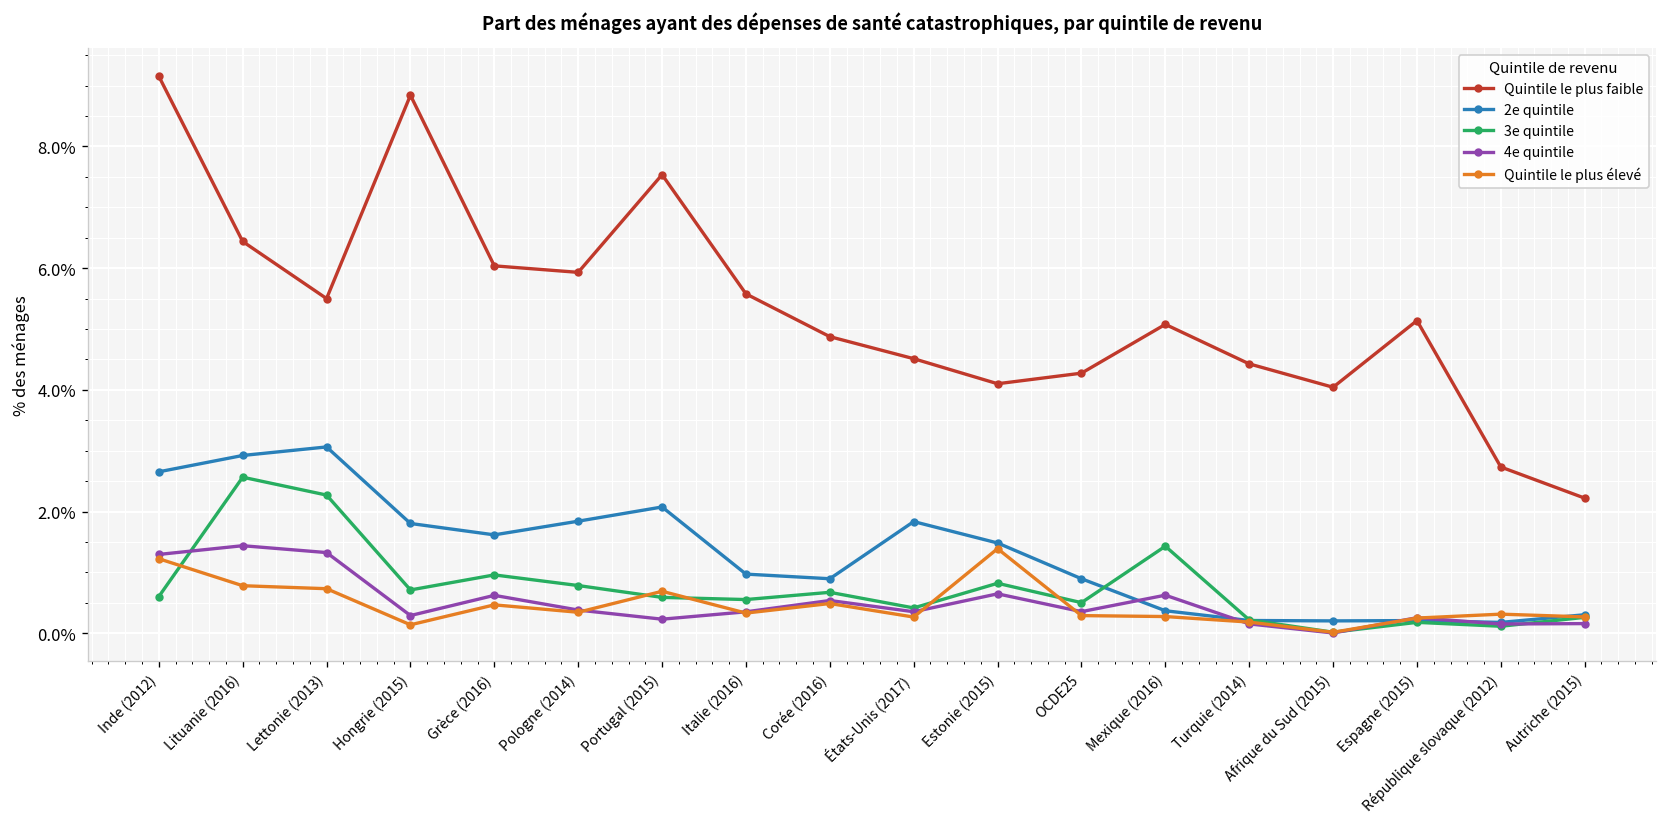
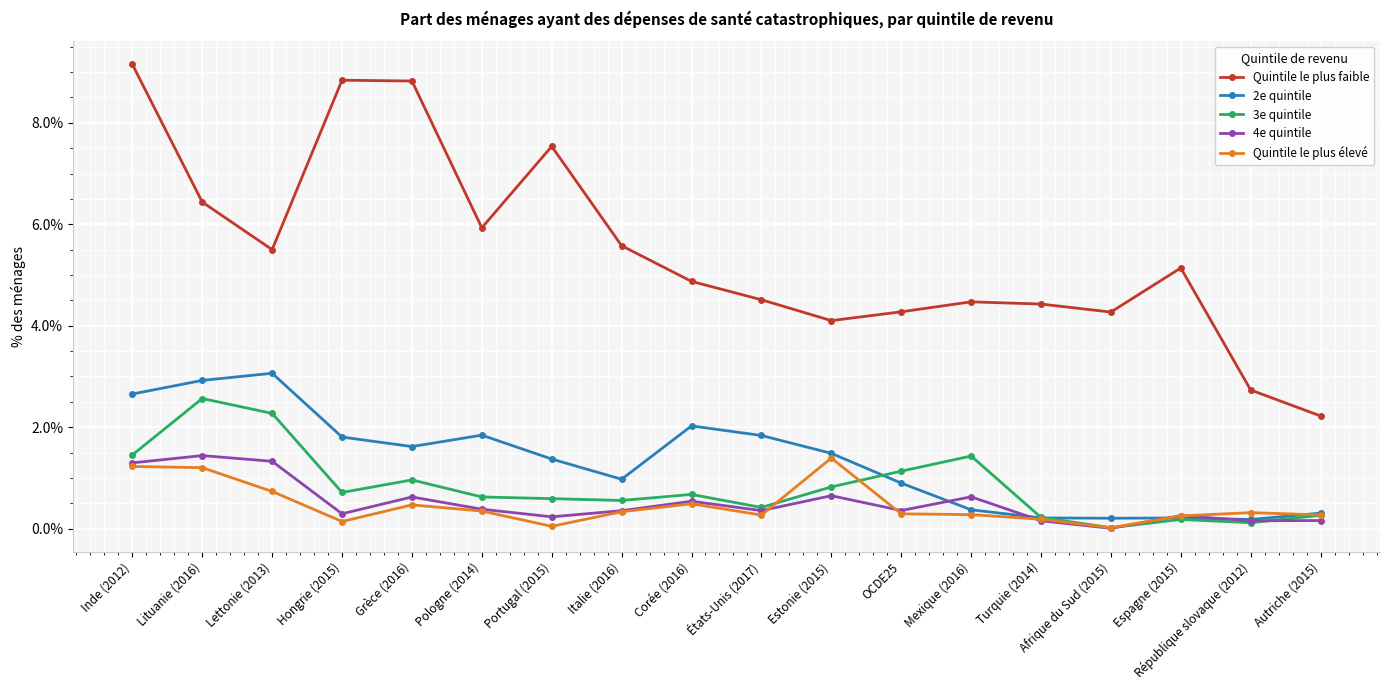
  {
    "Quintile le plus faible": {
      "Inde (2012)": "9.2%",
      "Lituanie (2016)": "6.4%",
      "Lettonie (2013)": "5.5%",
      "Hongrie (2015)": "8.8%",
-     "Grèce (2016)": "6.0%",
+     "Grèce (2016)": "8.8%",
      "Pologne (2014)": "5.9%",
      "Portugal (2015)": "7.5%",
      "Italie (2016)": "5.6%",
      "Corée (2016)": "4.9%",
      "États-Unis (2017)": "4.5%",
      "Estonie (2015)": "4.1%",
      "OCDE25": "4.3%",
-     "Mexique (2016)": "5.1%",
+     "Mexique (2016)": "4.5%",
      "Turquie (2014)": "4.4%",
-     "Afrique du Sud (2015)": "4.0%",
+     "Afrique du Sud (2015)": "4.3%",
      "Espagne (2015)": "5.1%",
      "République slovaque (2012)": "2.7%",
      "Autriche (2015)": "2.2%"
    },
    "2e quintile": {
      "Inde (2012)": "2.7%",
      "Lituanie (2016)": "2.9%",
      "Lettonie (2013)": "3.1%",
      "Hongrie (2015)": "1.8%",
      "Grèce (2016)": "1.6%",
      "Pologne (2014)": "1.8%",
-     "Portugal (2015)": "2.1%",
+     "Portugal (2015)": "1.4%",
      "Italie (2016)": "1.0%",
-     "Corée (2016)": "0.9%",
+     "Corée (2016)": "2.0%",
      "États-Unis (2017)": "1.8%",
      "Estonie (2015)": "1.5%",
      "OCDE25": "0.9%",
      "Mexique (2016)": "0.4%",
      "Afrique du Sud (2015)": "0.2%"
    },
    "3e quintile": {
-     "Inde (2012)": "0.6%",
+     "Inde (2012)": "1.5%",
      "Lituanie (2016)": "2.6%",
      "Lettonie (2013)": "2.3%",
      "Hongrie (2015)": "0.7%",
      "Grèce (2016)": "1.0%",
-     "Pologne (2014)": "0.8%",
+     "Pologne (2014)": "0.6%",
      "Portugal (2015)": "0.6%",
      "Italie (2016)": "0.6%",
      "Corée (2016)": "0.7%",
      "États-Unis (2017)": "0.4%",
      "Estonie (2015)": "0.8%",
-     "OCDE25": "0.5%",
+     "OCDE25": "1.1%",
      "Mexique (2016)": "1.4%"
    },
    "4e quintile": {
      "Inde (2012)": "1.3%",
      "Lituanie (2016)": "1.4%",
      "Lettonie (2013)": "1.3%",
      "Hongrie (2015)": "0.3%",
      "Grèce (2016)": "0.6%",
      "Portugal (2015)": "0.2%",
      "États-Unis (2017)": "0.4%",
      "Estonie (2015)": "0.6%",
      "OCDE25": "0.4%",
      "Mexique (2016)": "0.6%",
      "Autriche (2015)": "0.2%"
    },
    "Quintile le plus élevé": {
      "Inde (2012)": "1.2%",
-     "Lituanie (2016)": "0.8%",
+     "Lituanie (2016)": "1.2%",
      "Lettonie (2013)": "0.7%",
      "Hongrie (2015)": "0.1%",
      "Grèce (2016)": "0.5%",
-     "Portugal (2015)": "0.7%",
+     "Portugal (2015)": "0.0%",
      "États-Unis (2017)": "0.3%",
      "Estonie (2015)": "1.4%",
      "OCDE25": "0.3%",
      "Mexique (2016)": "0.3%",
      "République slovaque (2012)": "0.3%"
    }
  }
